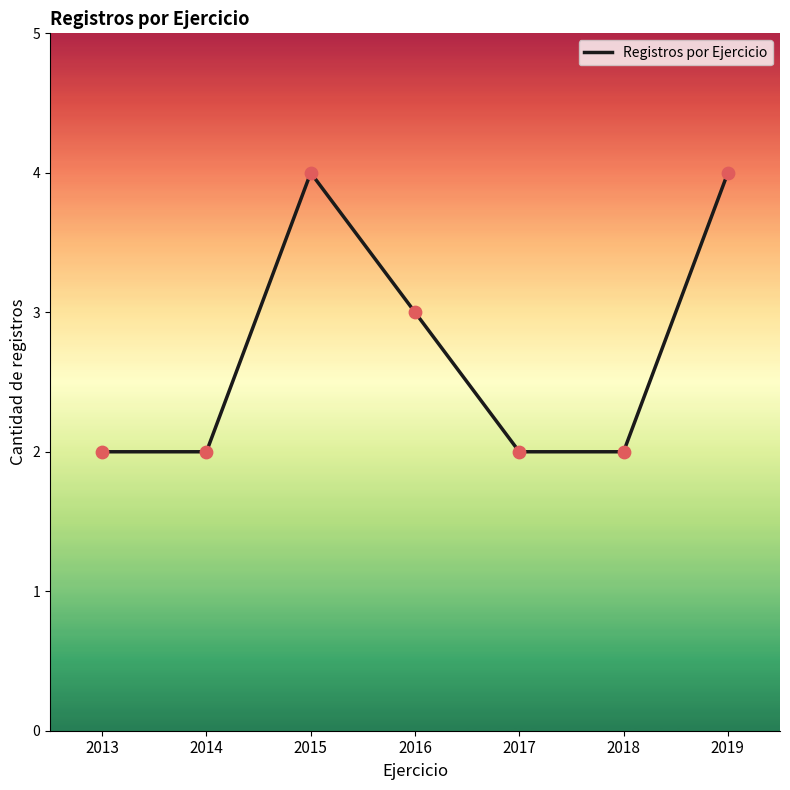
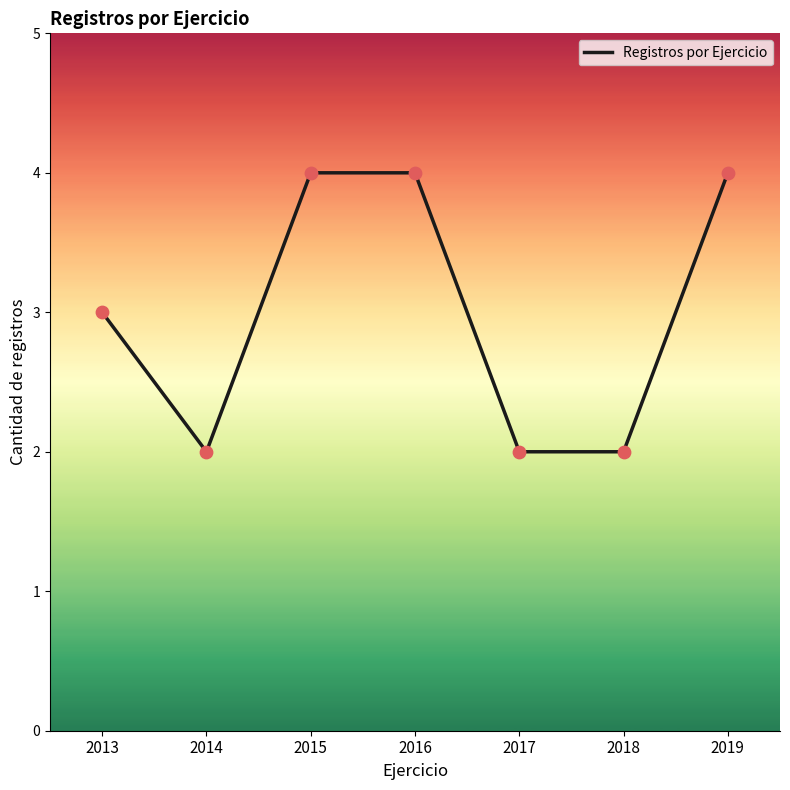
  {
-   "2013": 2,
+   "2013": 3,
    "2014": 2,
    "2015": 4,
-   "2016": 3,
+   "2016": 4,
    "2017": 2,
    "2018": 2,
    "2019": 4
  }
